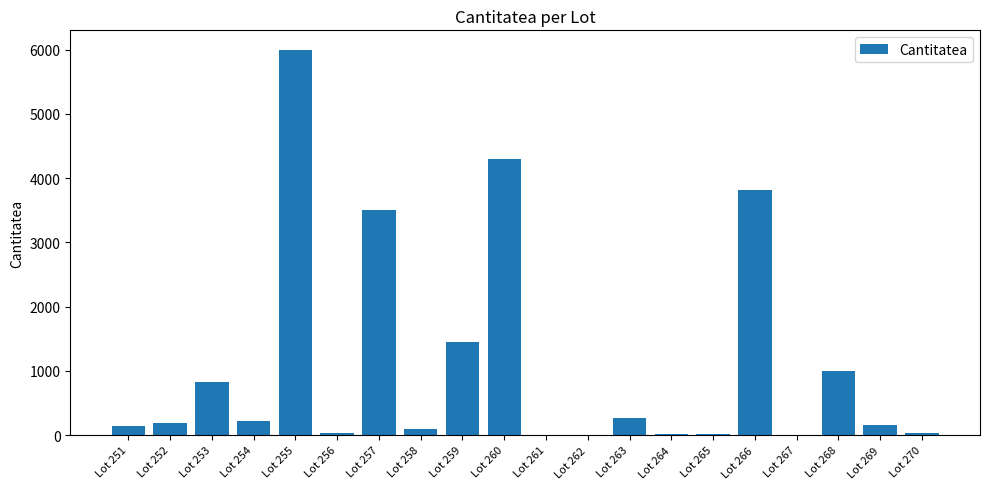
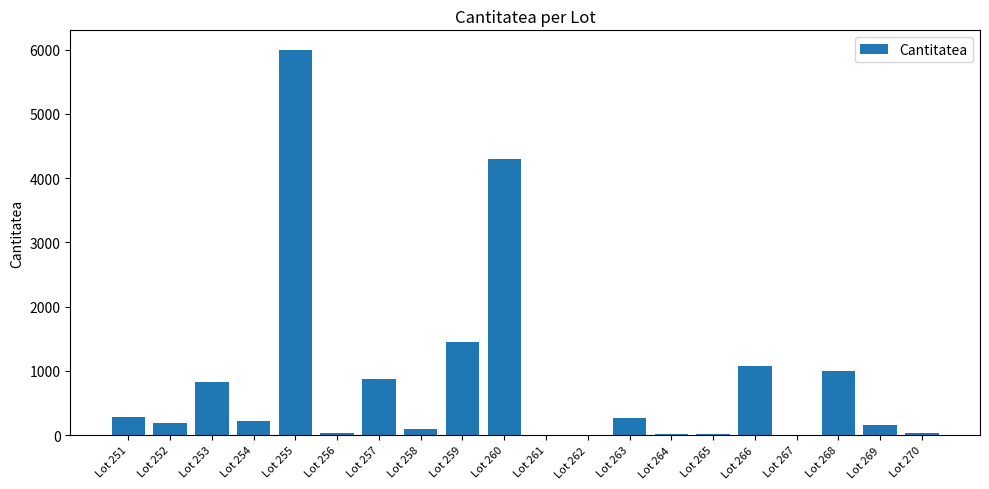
  {
-   "Lot 251": 100,
+   "Lot 251": 300,
    "Lot 252": 200,
    "Lot 253": 800,
    "Lot 254": 200,
    "Lot 255": 6000,
    "Lot 256": 0,
-   "Lot 257": 3500,
+   "Lot 257": 900,
    "Lot 258": 100,
    "Lot 259": 1400,
    "Lot 260": 4300,
    "Lot 263": 300,
-   "Lot 266": 3800,
+   "Lot 266": 1100,
    "Lot 268": 1000,
    "Lot 269": 200
  }
